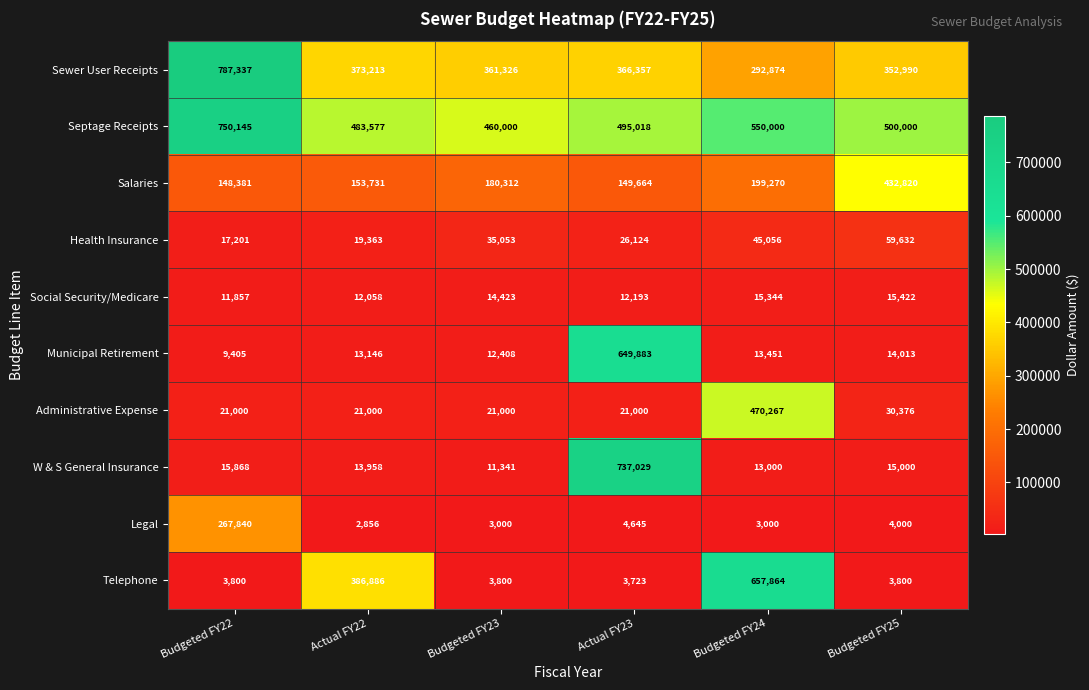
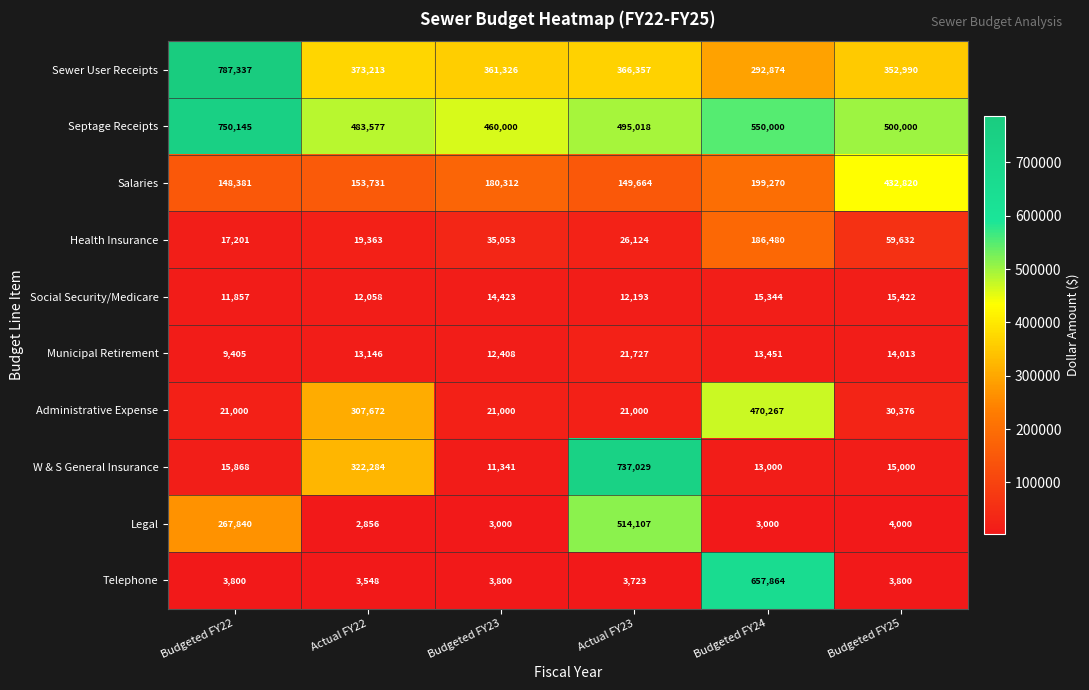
  {
    "Sewer User Receipts": {
      "Budgeted FY22": "787,337",
      "Actual FY22": "373,213",
      "Budgeted FY23": "361,326",
      "Actual FY23": "366,357",
      "Budgeted FY24": "292,874",
      "Budgeted FY25": "352,990"
    },
    "Septage Receipts": {
      "Budgeted FY22": "750,145",
      "Actual FY22": "483,577",
      "Budgeted FY23": "460,000",
      "Actual FY23": "495,018",
      "Budgeted FY24": "550,000",
      "Budgeted FY25": "500,000"
    },
    "Salaries": {
      "Budgeted FY22": "148,381",
      "Actual FY22": "153,731",
      "Budgeted FY23": "180,312",
      "Actual FY23": "149,664",
      "Budgeted FY24": "199,270",
      "Budgeted FY25": "432,820"
    },
    "Health Insurance": {
      "Budgeted FY22": "17,201",
      "Actual FY22": "19,363",
      "Budgeted FY23": "35,053",
      "Actual FY23": "26,124",
-     "Budgeted FY24": "45,056",
+     "Budgeted FY24": "186,480",
      "Budgeted FY25": "59,632"
    },
    "Social Security/Medicare": {
      "Budgeted FY22": "11,857",
      "Actual FY22": "12,058",
      "Budgeted FY23": "14,423",
      "Actual FY23": "12,193",
      "Budgeted FY24": "15,344",
      "Budgeted FY25": "15,422"
    },
    "Municipal Retirement": {
      "Budgeted FY22": "9,405",
      "Actual FY22": "13,146",
      "Budgeted FY23": "12,408",
-     "Actual FY23": "649,883",
+     "Actual FY23": "21,727",
      "Budgeted FY24": "13,451",
      "Budgeted FY25": "14,013"
    },
    "Administrative Expense": {
      "Budgeted FY22": "21,000",
-     "Actual FY22": "21,000",
+     "Actual FY22": "307,672",
      "Budgeted FY23": "21,000",
      "Actual FY23": "21,000",
      "Budgeted FY24": "470,267",
      "Budgeted FY25": "30,376"
    },
    "W & S General Insurance": {
      "Budgeted FY22": "15,868",
-     "Actual FY22": "13,958",
+     "Actual FY22": "322,284",
      "Budgeted FY23": "11,341",
      "Actual FY23": "737,029",
      "Budgeted FY24": "13,000",
      "Budgeted FY25": "15,000"
    },
    "Legal": {
      "Budgeted FY22": "267,840",
      "Actual FY22": "2,856",
      "Budgeted FY23": "3,000",
-     "Actual FY23": "4,645",
+     "Actual FY23": "514,107",
      "Budgeted FY24": "3,000",
      "Budgeted FY25": "4,000"
    },
    "Telephone": {
      "Budgeted FY22": "3,800",
-     "Actual FY22": "386,886",
+     "Actual FY22": "3,548",
      "Budgeted FY23": "3,800",
      "Actual FY23": "3,723",
      "Budgeted FY24": "657,864",
      "Budgeted FY25": "3,800"
    }
  }
